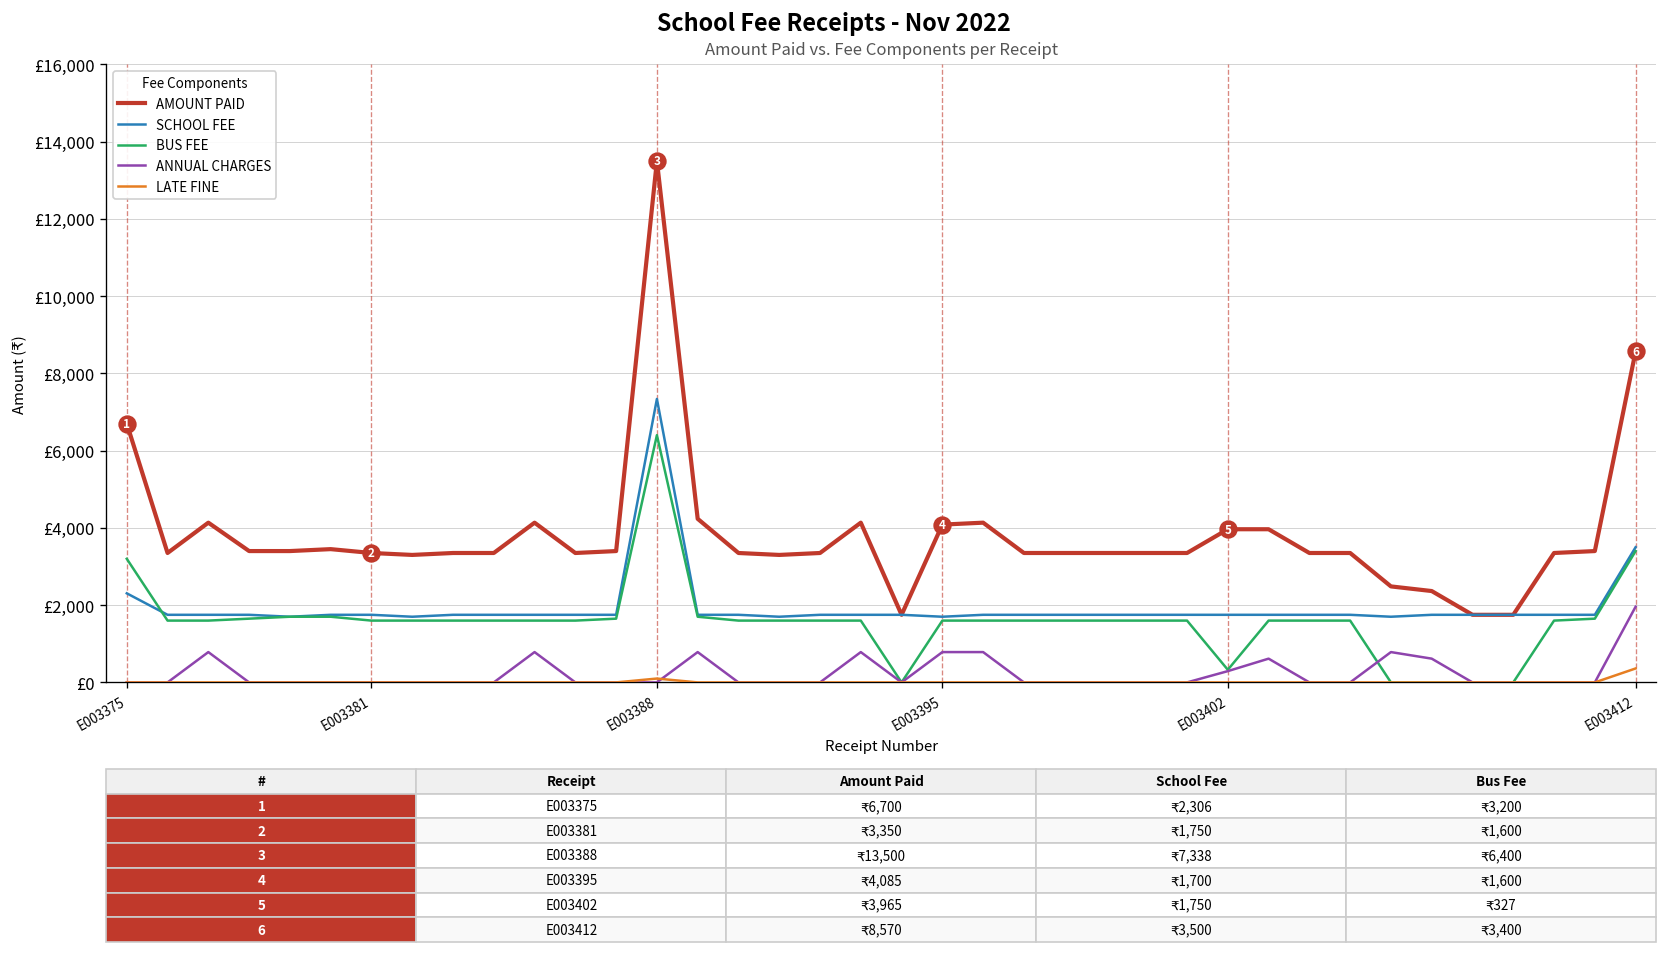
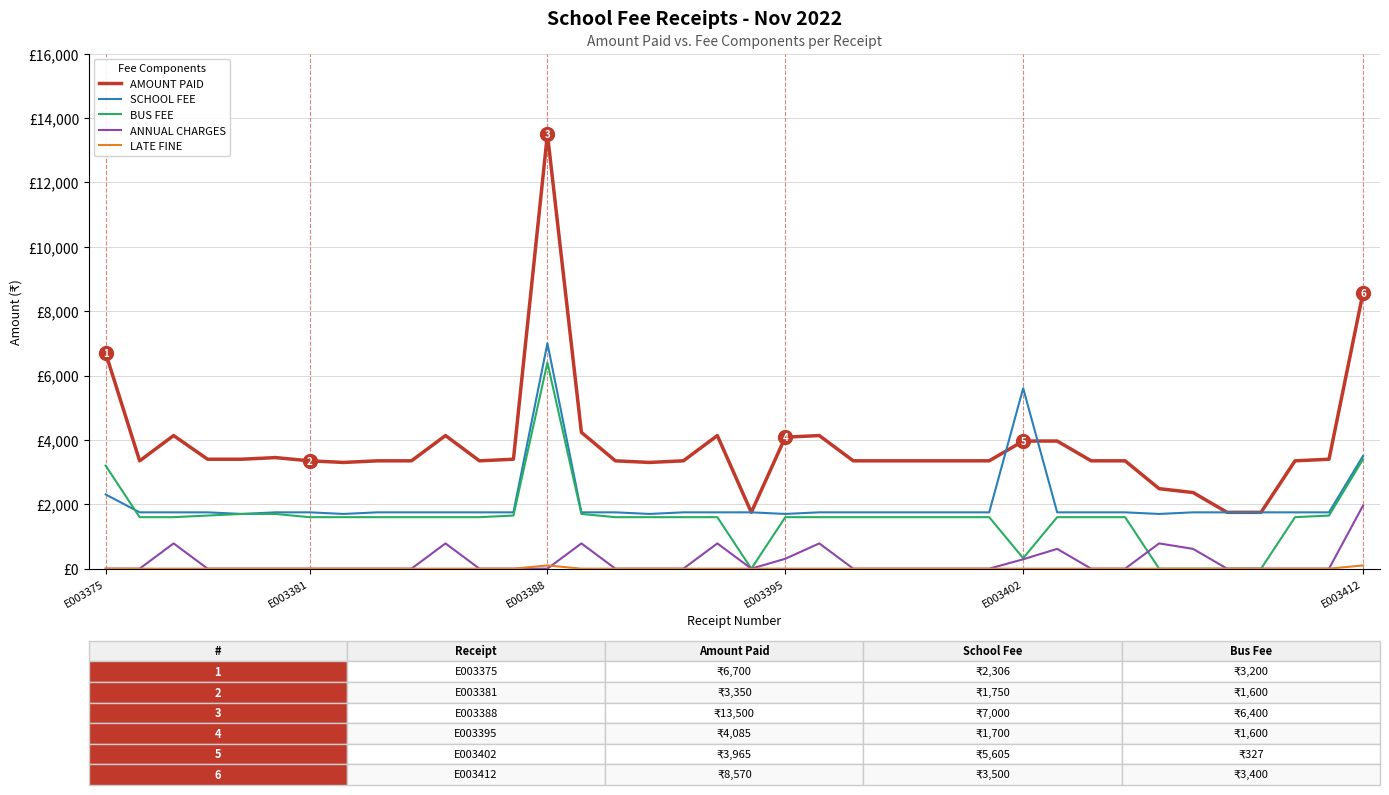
  {
    "SCHOOL FEE": {
-     "E003388": "7,338",
-     "E003402": "1,750"
+     "E003388": "7,000",
+     "E003402": "5,605"
    },
    "BUS FEE": {
      "E003375": "£3,200",
      "E003381": "£1,600",
      "E003388": "£6,400",
      "E003395": "£1,600",
      "E003412": "£3,400"
    },
    "ANNUAL CHARGES": {
      "E003388": "£0",
-     "E003395": "£800",
+     "E003395": "£300",
      "E003412": "£2,000"
    },
    "LATE FINE": {
      "E003388": "£100",
      "E003395": "£0",
      "E003402": "£0",
-     "E003412": "£400"
+     "E003412": "£100"
    }
  }
